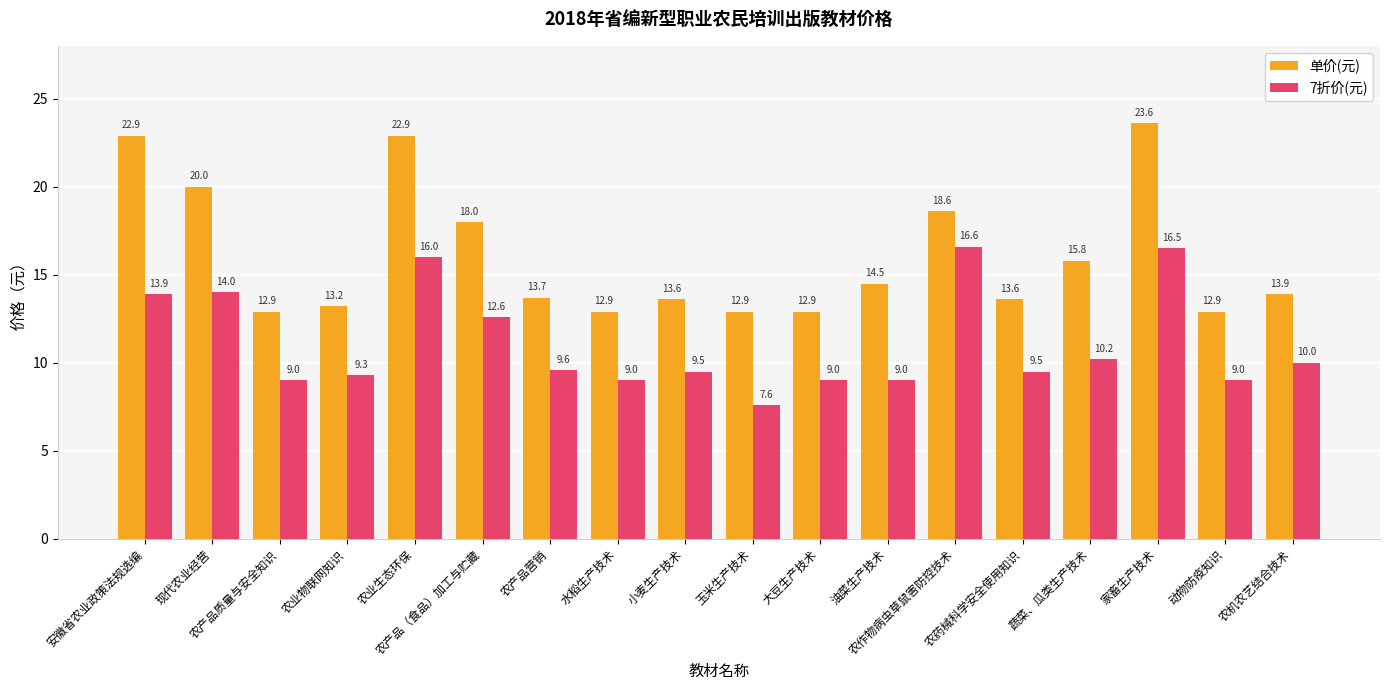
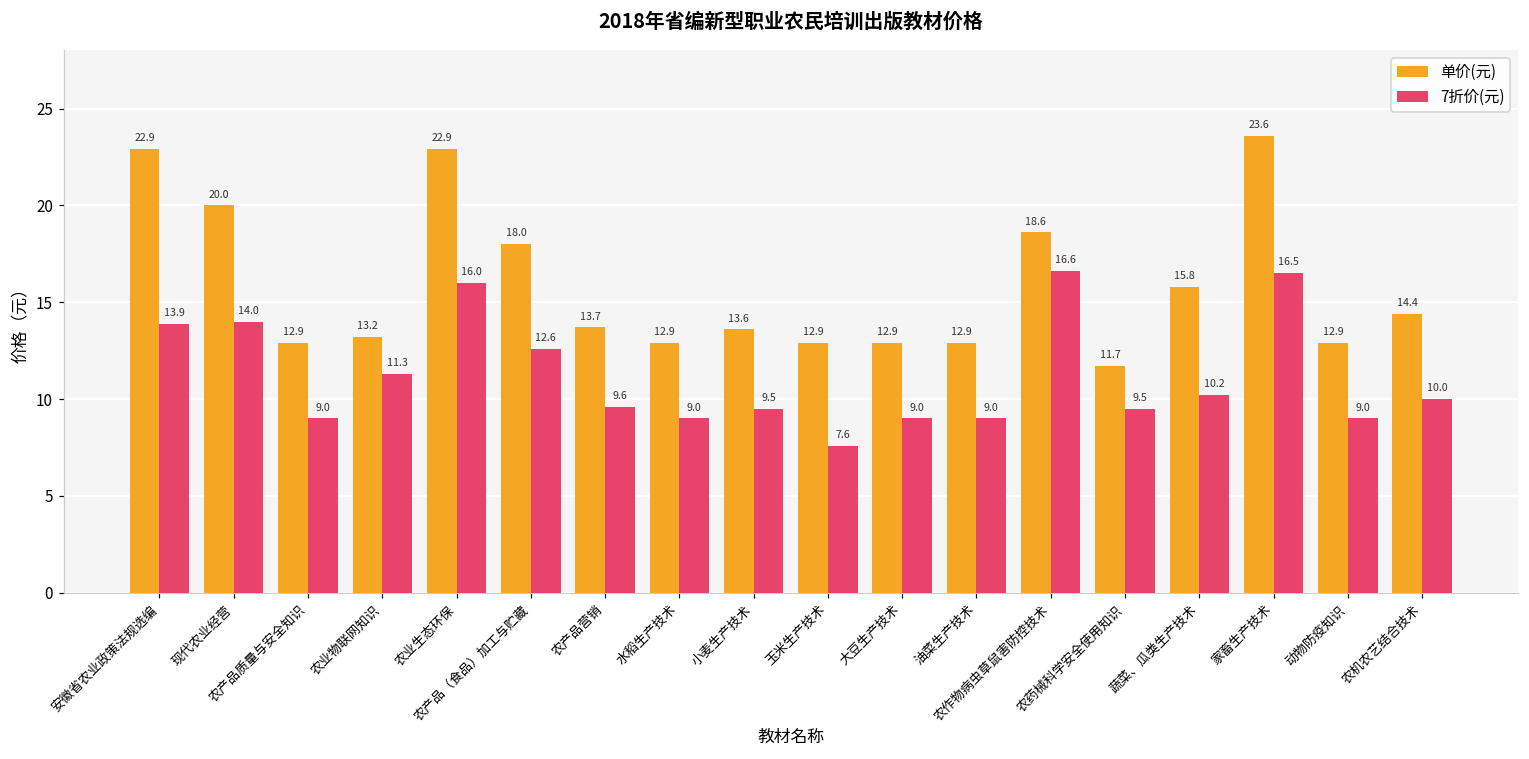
  {
    "单价(元)": {
      "安徽省农业政策法规选编": 22.9,
      "现代农业经营": 20.0,
      "农产品质量与安全知识": 12.9,
      "农业物联网知识": 13.2,
      "农业生态环保": 22.9,
      "农产品（食品）加工与贮藏": 18.0,
      "农产品营销": 13.7,
      "水稻生产技术": 12.9,
      "小麦生产技术": 13.6,
      "玉米生产技术": 12.9,
      "大豆生产技术": 12.9,
-     "油菜生产技术": 14.5,
+     "油菜生产技术": 12.9,
      "农作物病虫草鼠害防控技术": 18.6,
-     "农药械科学安全使用知识": 13.6,
+     "农药械科学安全使用知识": 11.7,
      "蔬菜、瓜类生产技术": 15.8,
      "家畜生产技术": 23.6,
      "动物防疫知识": 12.9,
-     "农机农艺结合技术": 13.9
+     "农机农艺结合技术": 14.4
    },
    "7折价(元)": {
      "安徽省农业政策法规选编": 13.9,
      "现代农业经营": 14.0,
      "农产品质量与安全知识": 9.0,
-     "农业物联网知识": 9.3,
+     "农业物联网知识": 11.3,
      "农业生态环保": 16.0,
      "农产品（食品）加工与贮藏": 12.6,
      "农产品营销": 9.6,
      "水稻生产技术": 9.0,
      "小麦生产技术": 9.5,
      "玉米生产技术": 7.6,
      "大豆生产技术": 9.0,
      "油菜生产技术": 9.0,
      "农作物病虫草鼠害防控技术": 16.6,
      "农药械科学安全使用知识": 9.5,
      "蔬菜、瓜类生产技术": 10.2,
      "家畜生产技术": 16.5,
      "动物防疫知识": 9.0,
      "农机农艺结合技术": 10.0
    }
  }
